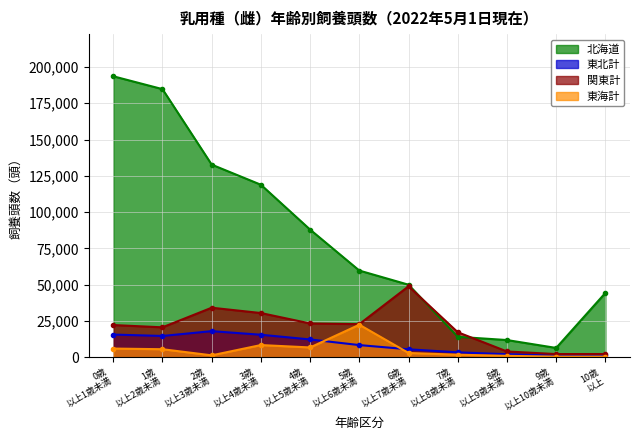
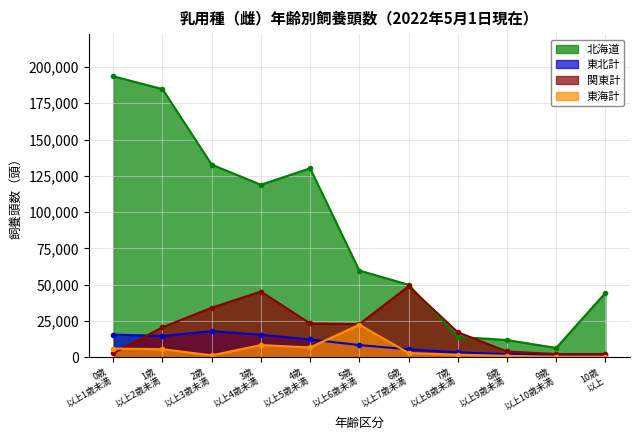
  {
    "北海道": {
      "0歳 以上1歳未満": "194,000",
      "1歳 以上2歳未満": "185,000",
      "2歳 以上3歳未満": "133,000",
      "3歳 以上4歳未満": "119,000",
-     "4歳 以上5歳未満": "88,000",
+     "4歳 以上5歳未満": "130,000",
      "5歳 以上6歳未満": "60,000",
      "7歳 以上8歳未満": "14,000",
      "8歳 以上9歳未満": "12,000",
      "9歳 以上10歳未満": "6,000",
      "10歳 以上": "44,000"
    },
    "東北計": {
      "0歳 以上1歳未満": "16,000",
      "1歳 以上2歳未満": "15,000",
      "2歳 以上3歳未満": "18,000",
      "3歳 以上4歳未満": "16,000",
      "4歳 以上5歳未満": "12,000",
      "5歳 以上6歳未満": "8,000",
      "6歳 以上7歳未満": "6,000"
    },
    "関東計": {
-     "0歳 以上1歳未満": "22,000",
+     "0歳 以上1歳未満": "3,000",
      "1歳 以上2歳未満": "21,000",
      "2歳 以上3歳未満": "34,000",
-     "3歳 以上4歳未満": "31,000",
+     "3歳 以上4歳未満": "45,000",
      "4歳 以上5歳未満": "23,000",
      "7歳 以上8歳未満": "17,000",
      "8歳 以上9歳未満": "4,000"
    },
    "東海計": {
      "0歳 以上1歳未満": "6,000",
      "1歳 以上2歳未満": "6,000",
      "2歳 以上3歳未満": "1,000",
      "3歳 以上4歳未満": "8,000",
      "4歳 以上5歳未満": "7,000",
      "6歳 以上7歳未満": "3,000"
    }
  }
